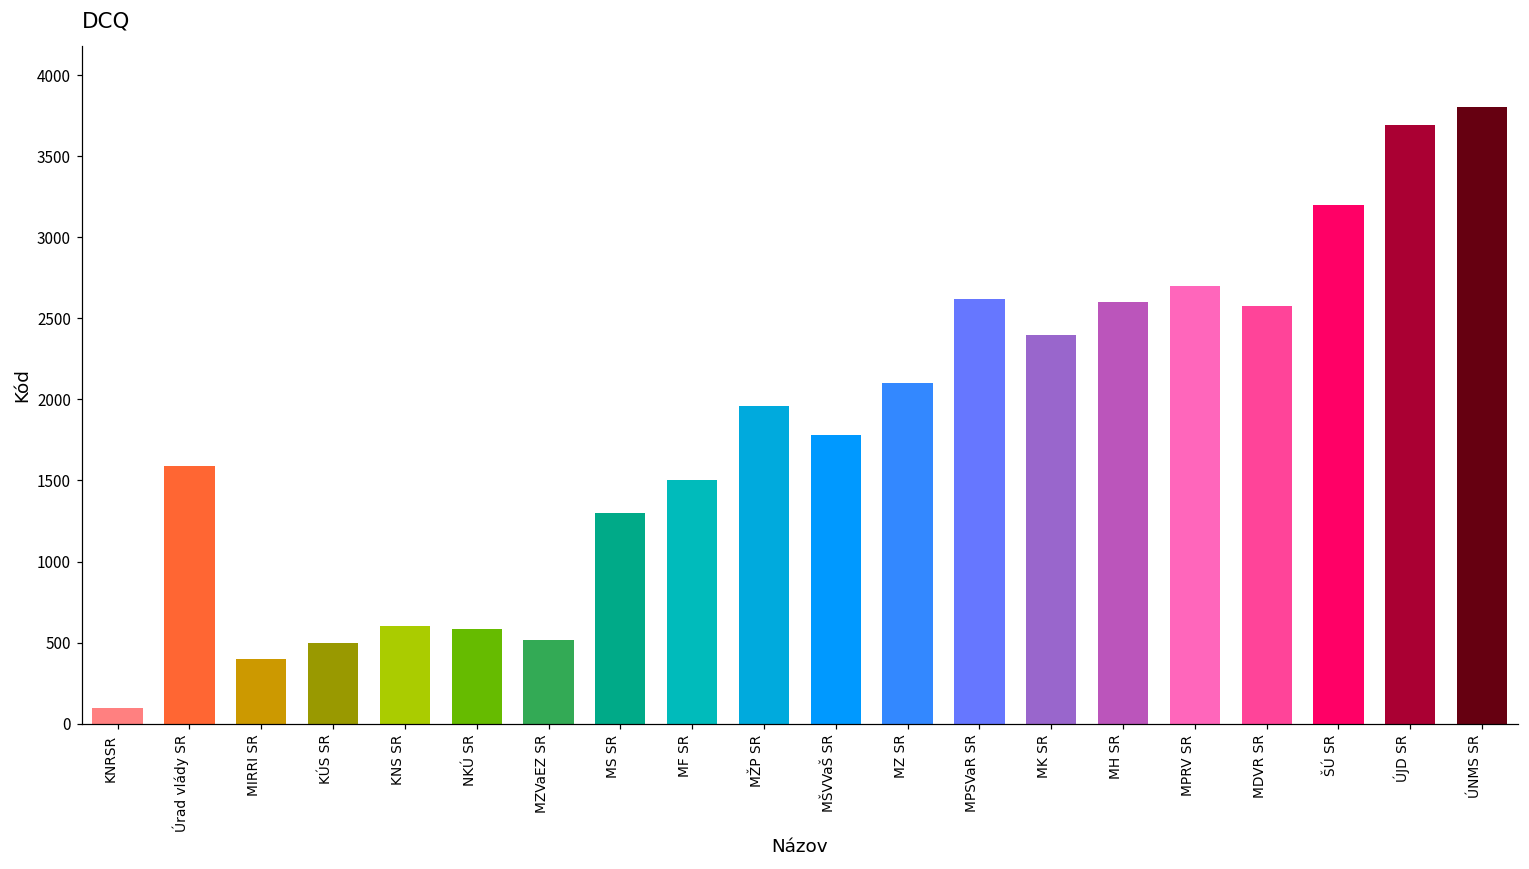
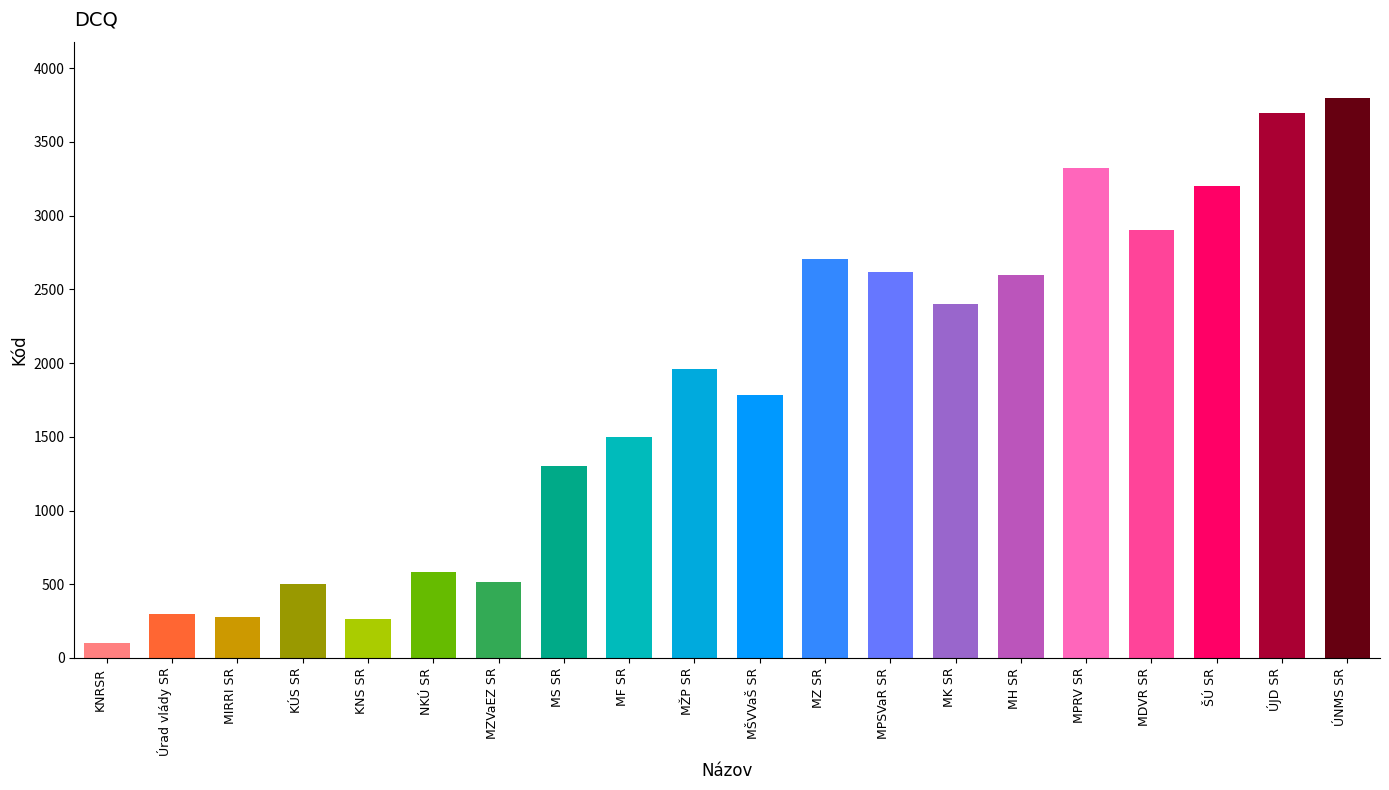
  {
    "KNRSR": 100,
-   "Úrad vlády SR": 1590,
-   "MIRRI SR": 400,
+   "Úrad vlády SR": 300,
+   "MIRRI SR": 280,
    "KÚS SR": 500,
-   "KNS SR": 600,
+   "KNS SR": 270,
    "NKÚ SR": 580,
    "MZVaEZ SR": 520,
    "MS SR": 1300,
    "MF SR": 1500,
    "MŽP SR": 1960,
    "MŠVVaŠ SR": 1780,
-   "MZ SR": 2100,
+   "MZ SR": 2700,
    "MPSVaR SR": 2620,
    "MK SR": 2400,
    "MH SR": 2600,
-   "MPRV SR": 2700,
-   "MDVR SR": 2580,
+   "MPRV SR": 3320,
+   "MDVR SR": 2900,
    "ŠÚ SR": 3200,
    "ÚJD SR": 3690,
    "ÚNMS SR": 3800
  }
